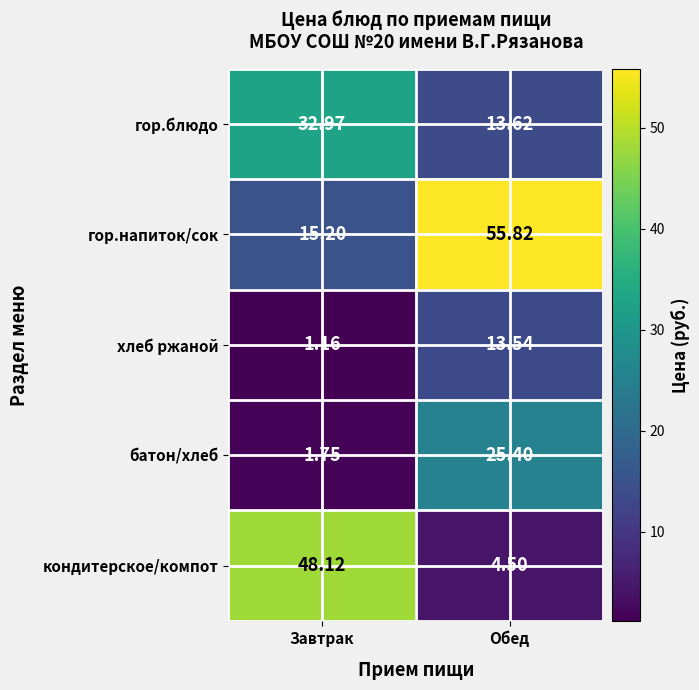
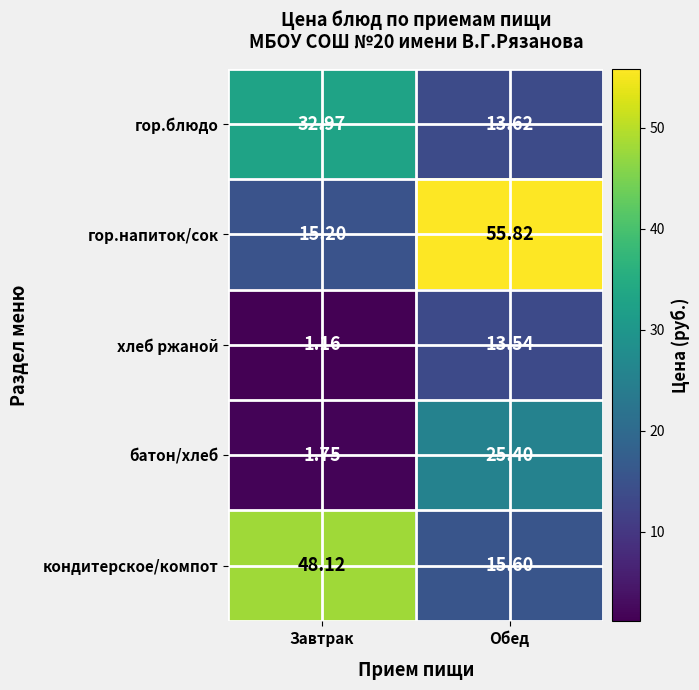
  {
    "гор.блюдо": {
      "Завтрак": 32.97,
      "Обед": 13.62
    },
    "гор.напиток/сок": {
      "Завтрак": 15.20,
      "Обед": 55.82
    },
    "хлеб ржаной": {
      "Завтрак": 1.16,
      "Обед": 13.54
    },
    "батон/хлеб": {
      "Завтрак": 1.75,
      "Обед": 25.40
    },
    "кондитерское/компот": {
      "Завтрак": 48.12,
-     "Обед": 4.50
+     "Обед": 15.60
    }
  }
